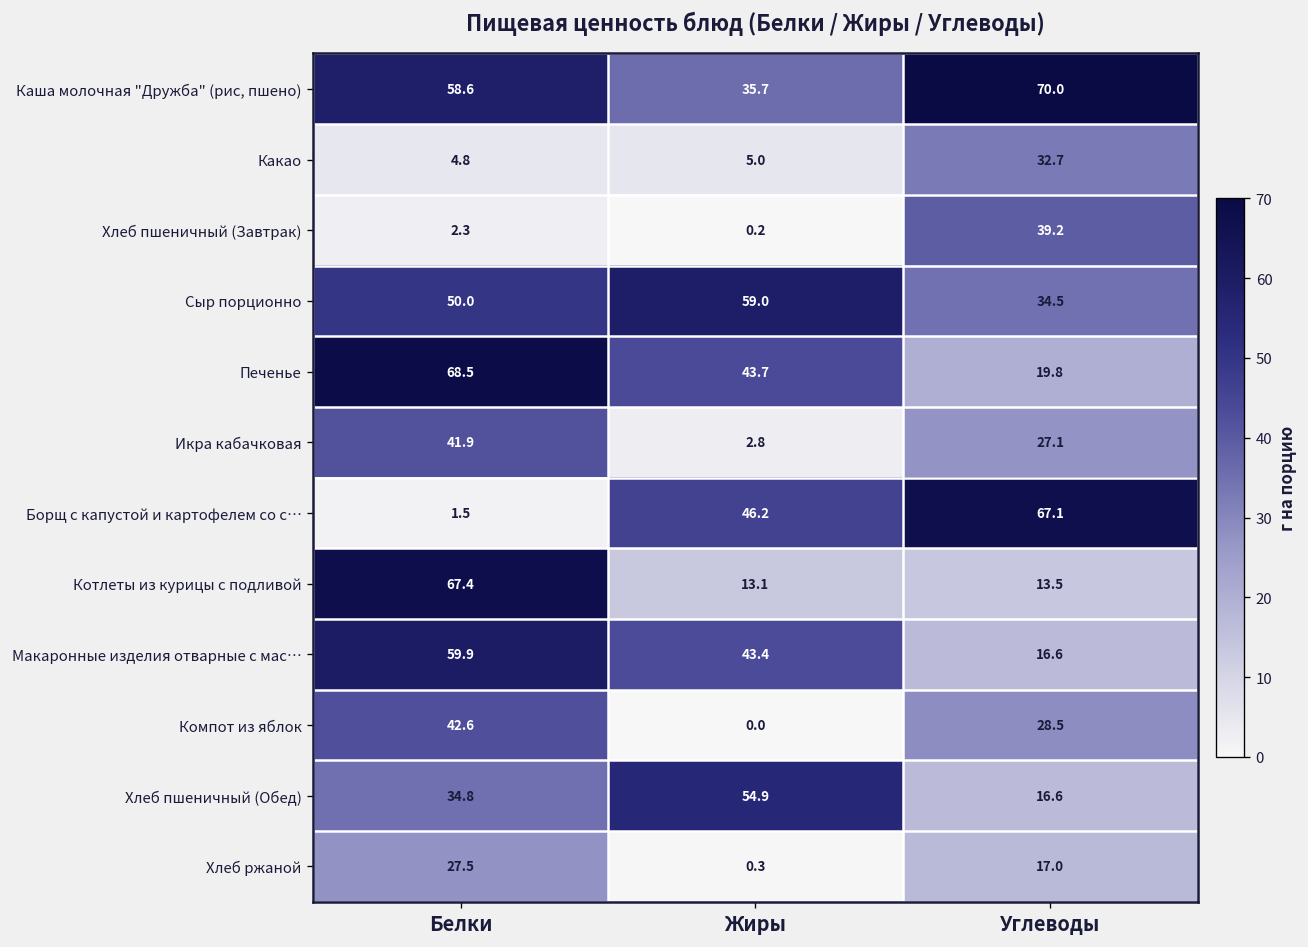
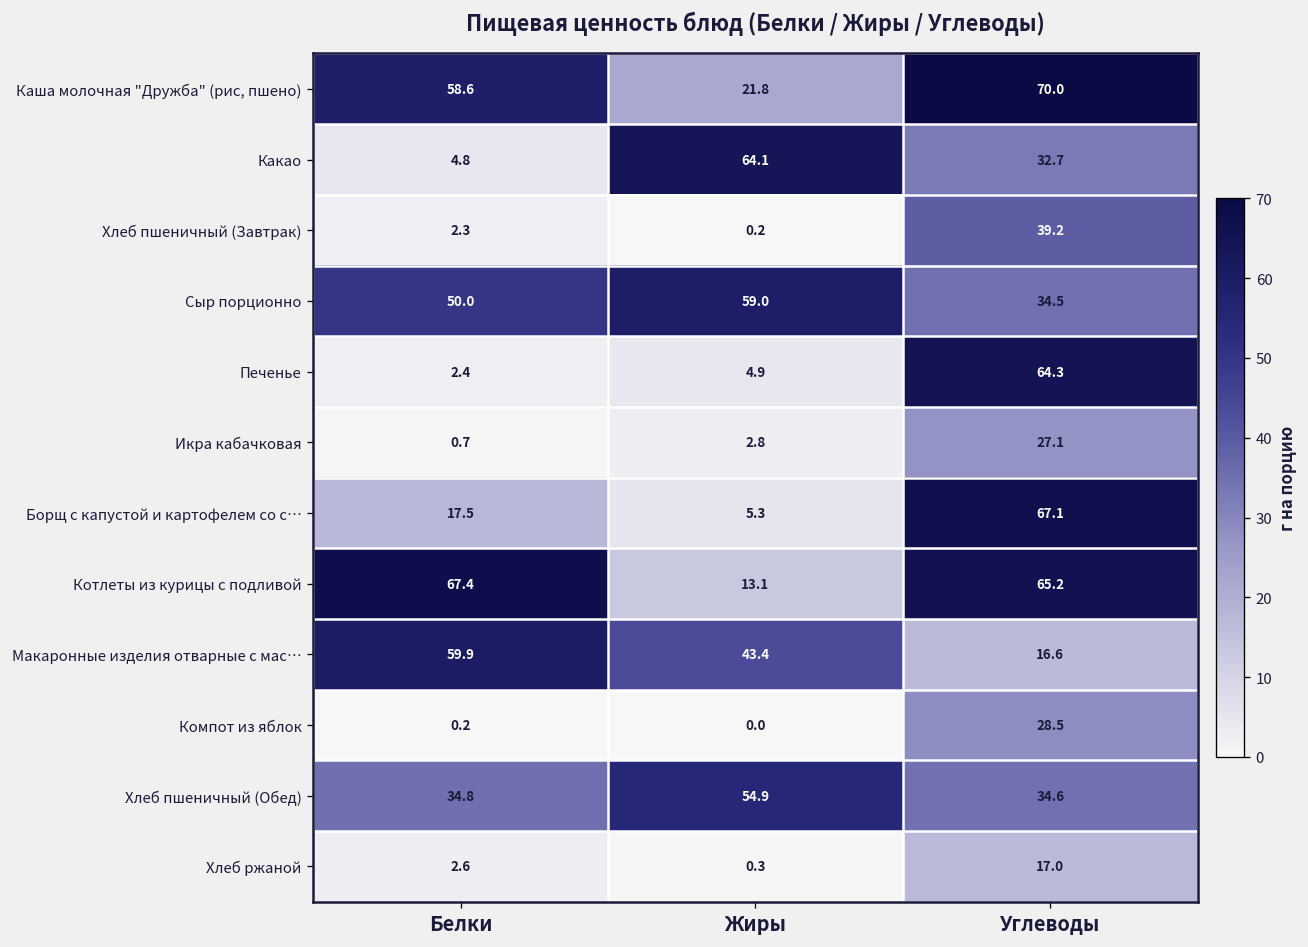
  {
    "Каша молочная \"Дружба\" (рис, пшено)": {
      "Белки": 58.6,
-     "Жиры": 35.7,
+     "Жиры": 21.8,
      "Углеводы": 70.0
    },
    "Какао": {
      "Белки": 4.8,
-     "Жиры": 5.0,
+     "Жиры": 64.1,
      "Углеводы": 32.7
    },
    "Хлеб пшеничный (Завтрак)": {
      "Белки": 2.3,
      "Жиры": 0.2,
      "Углеводы": 39.2
    },
    "Сыр порционно": {
      "Белки": 50.0,
      "Жиры": 59.0,
      "Углеводы": 34.5
    },
    "Печенье": {
-     "Белки": 68.5,
-     "Жиры": 43.7,
-     "Углеводы": 19.8
+     "Белки": 2.4,
+     "Жиры": 4.9,
+     "Углеводы": 64.3
    },
    "Икра кабачковая": {
-     "Белки": 41.9,
+     "Белки": 0.7,
      "Жиры": 2.8,
      "Углеводы": 27.1
    },
    "Борщ с капустой и картофелем со с…": {
-     "Белки": 1.5,
-     "Жиры": 46.2,
+     "Белки": 17.5,
+     "Жиры": 5.3,
      "Углеводы": 67.1
    },
    "Котлеты из курицы с подливой": {
      "Белки": 67.4,
      "Жиры": 13.1,
-     "Углеводы": 13.5
+     "Углеводы": 65.2
    },
    "Макаронные изделия отварные с мас…": {
      "Белки": 59.9,
      "Жиры": 43.4,
      "Углеводы": 16.6
    },
    "Компот из яблок": {
-     "Белки": 42.6,
+     "Белки": 0.2,
      "Жиры": 0.0,
      "Углеводы": 28.5
    },
    "Хлеб пшеничный (Обед)": {
      "Белки": 34.8,
      "Жиры": 54.9,
-     "Углеводы": 16.6
+     "Углеводы": 34.6
    },
    "Хлеб ржаной": {
-     "Белки": 27.5,
+     "Белки": 2.6,
      "Жиры": 0.3,
      "Углеводы": 17.0
    }
  }
